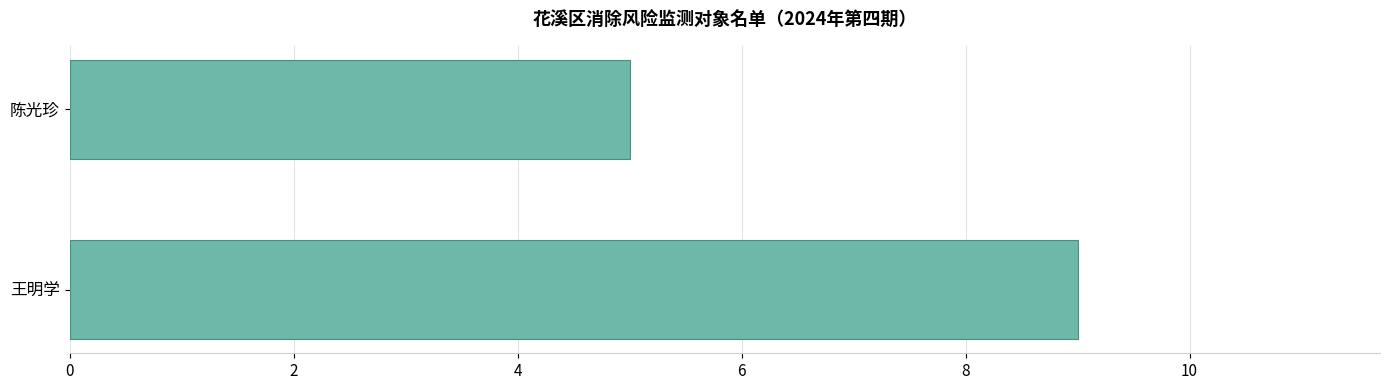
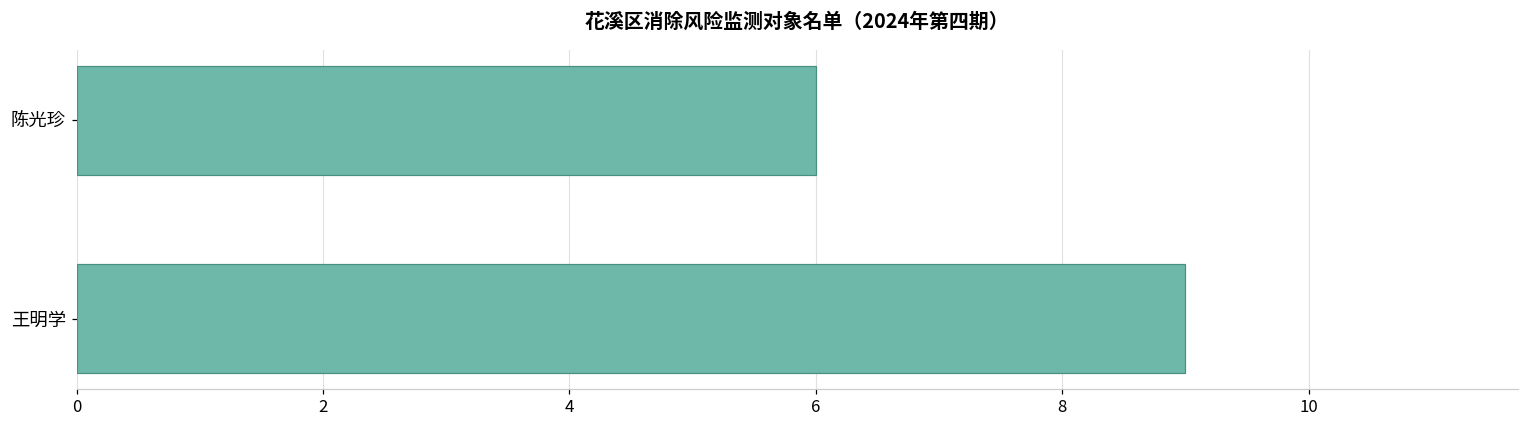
  {
-   "陈光珍": 5,
+   "陈光珍": 6,
    "王明学": 9
  }
